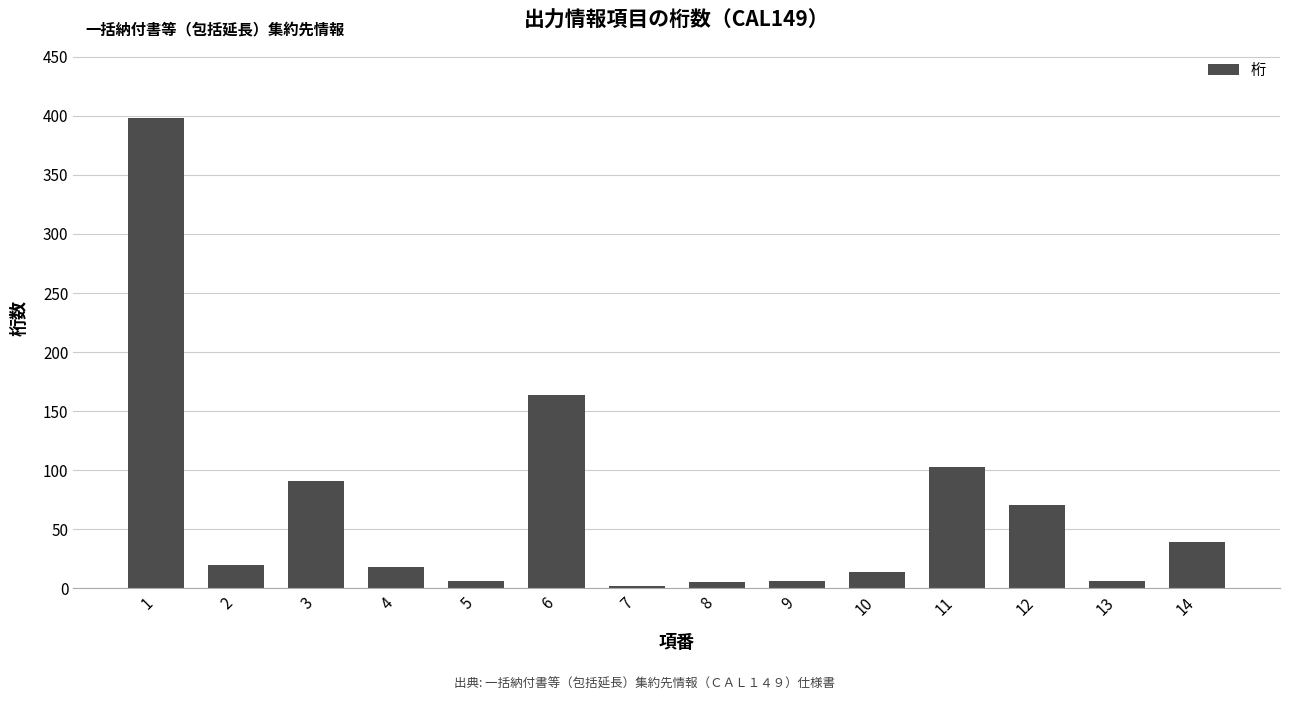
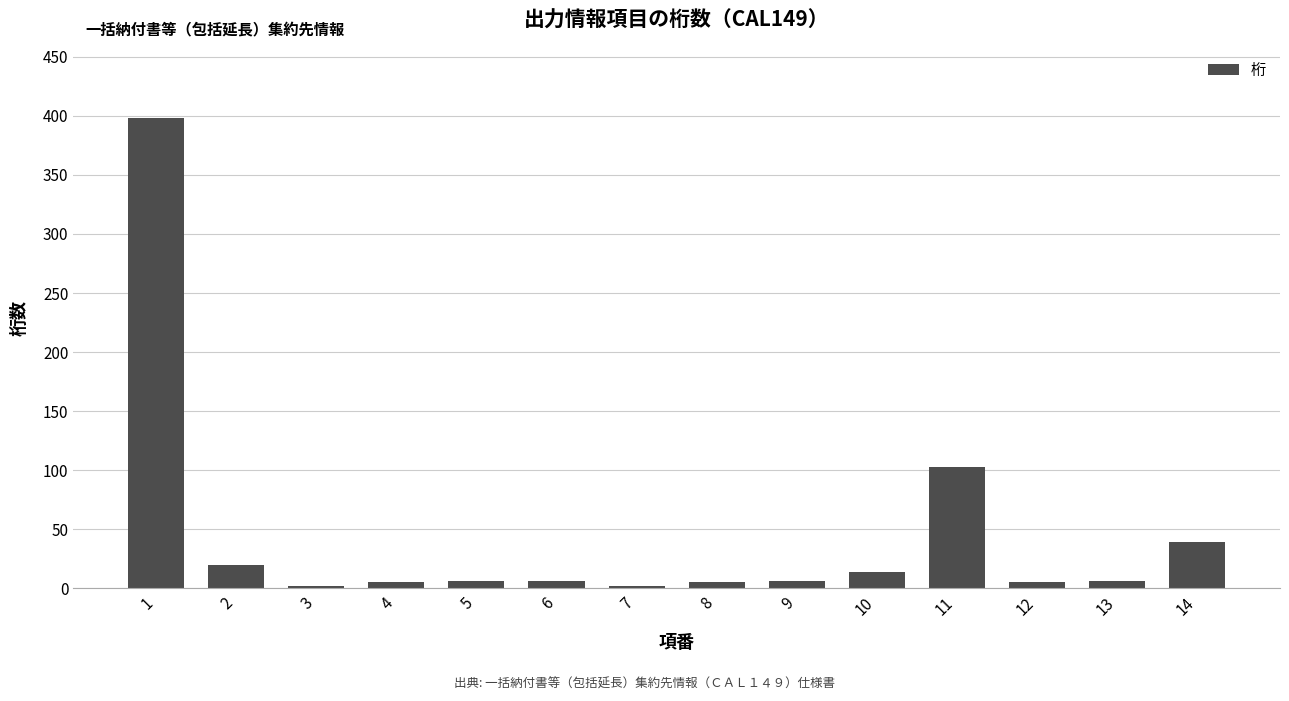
  {
    "1": 398,
    "2": 20,
-   "3": 91,
-   "4": 18,
+   "3": 2,
+   "4": 5,
    "5": 6,
-   "6": 164,
+   "6": 6,
    "8": 5,
    "9": 6,
    "10": 14,
    "11": 103,
-   "12": 70,
+   "12": 5,
    "13": 6,
    "14": 39
  }
